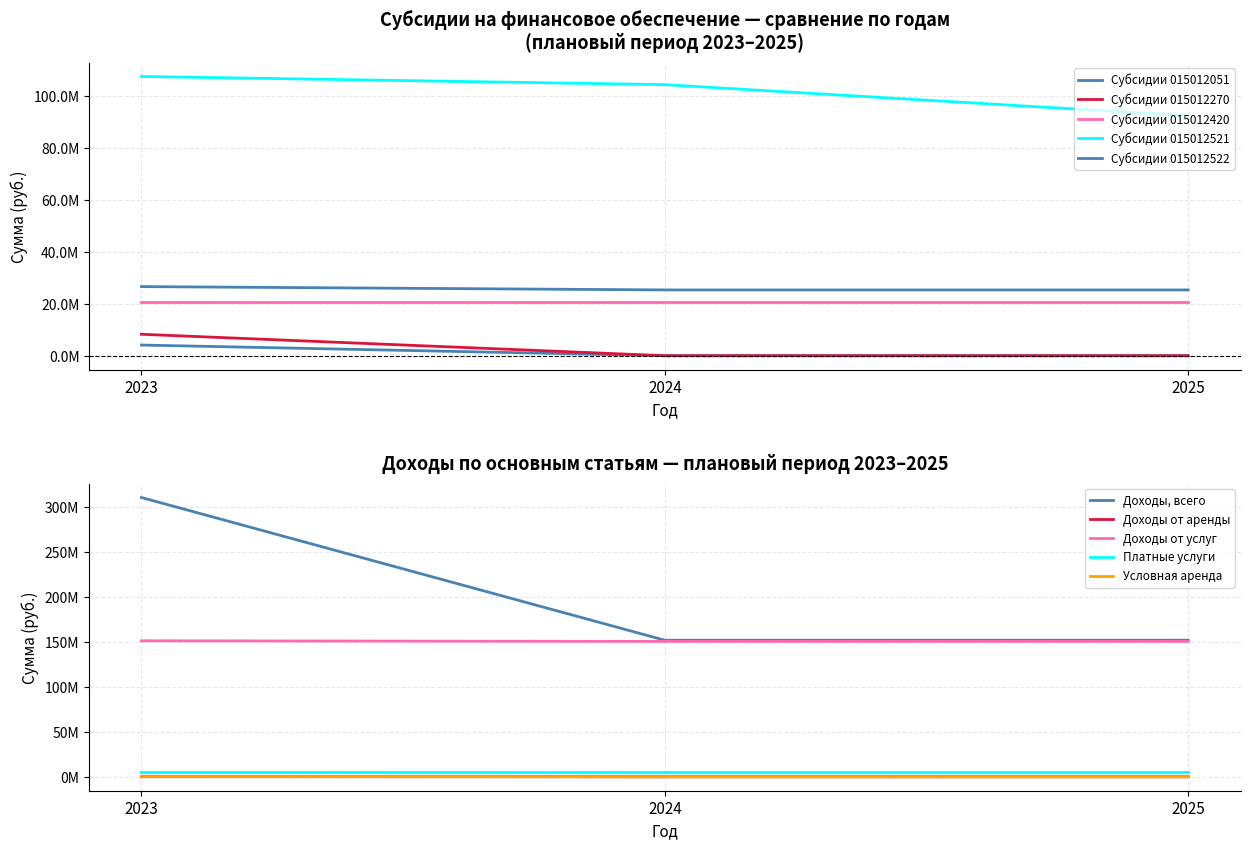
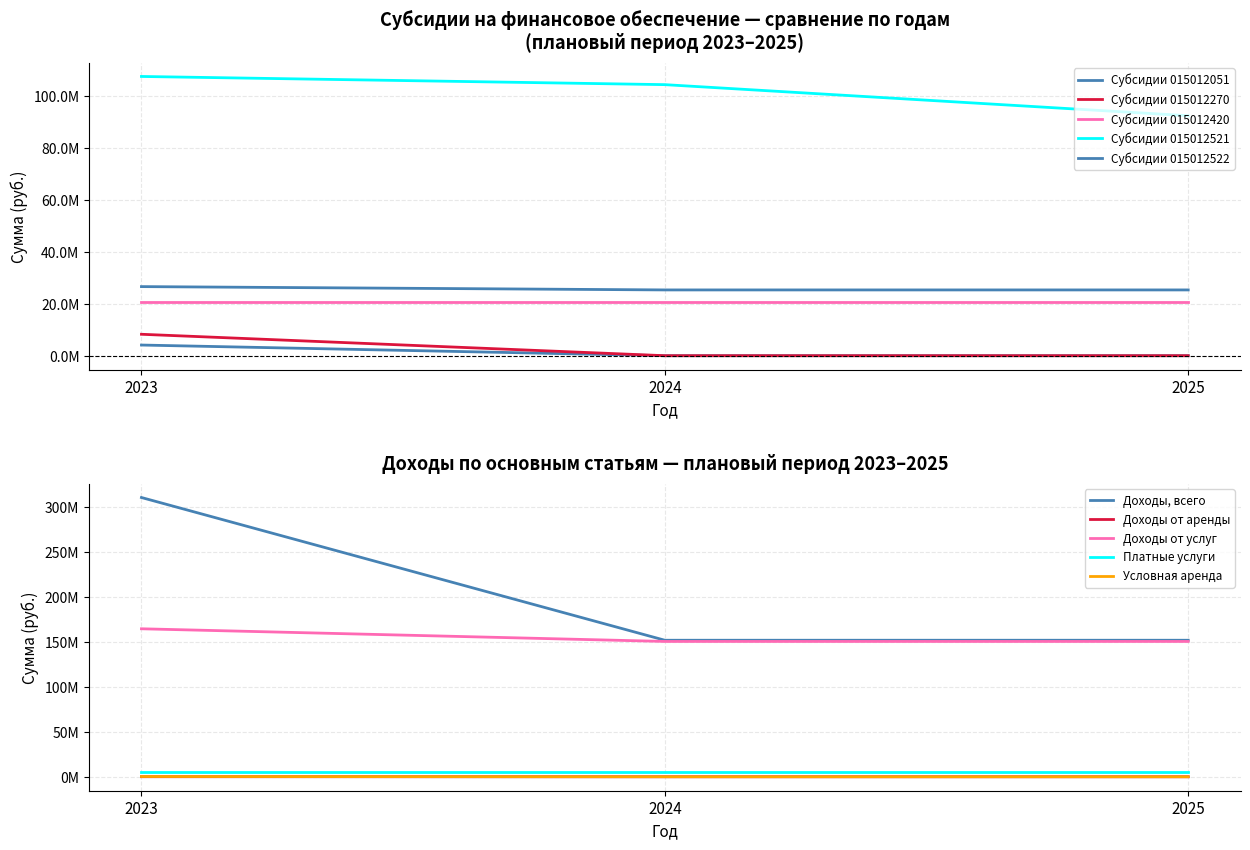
  {
    "Субсидии на финансовое обеспечение — сравнение по годам (плановый период 2023–2025)": {
      "Субсидии 015012270": {
        "2023": 8000000
      },
      "Субсидии 015012420": {
        "2023": 21000000,
        "2024": 21000000,
        "2025": 21000000
      },
      "Субсидии 015012521": {
        "2023": 107000000,
        "2024": 104000000
      }
    },
    "Доходы по основным статьям — плановый период 2023–2025": {
      "Доходы, всего": {
        "2023": 310000000
      },
      "Условная аренда": {
        "2023": 0,
        "2024": 0,
        "2025": 0
      },
      "Доходы от услуг": {
-       "2023": 150000000
+       "2023": 160000000
      },
      "Платные услуги": {
        "2023": 10000000,
        "2024": 10000000,
        "2025": 10000000
      }
    }
  }
